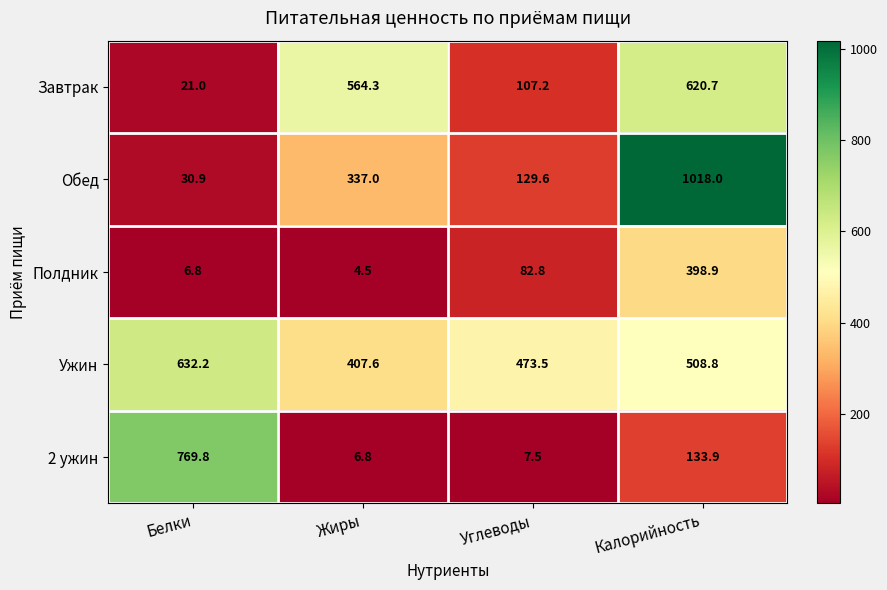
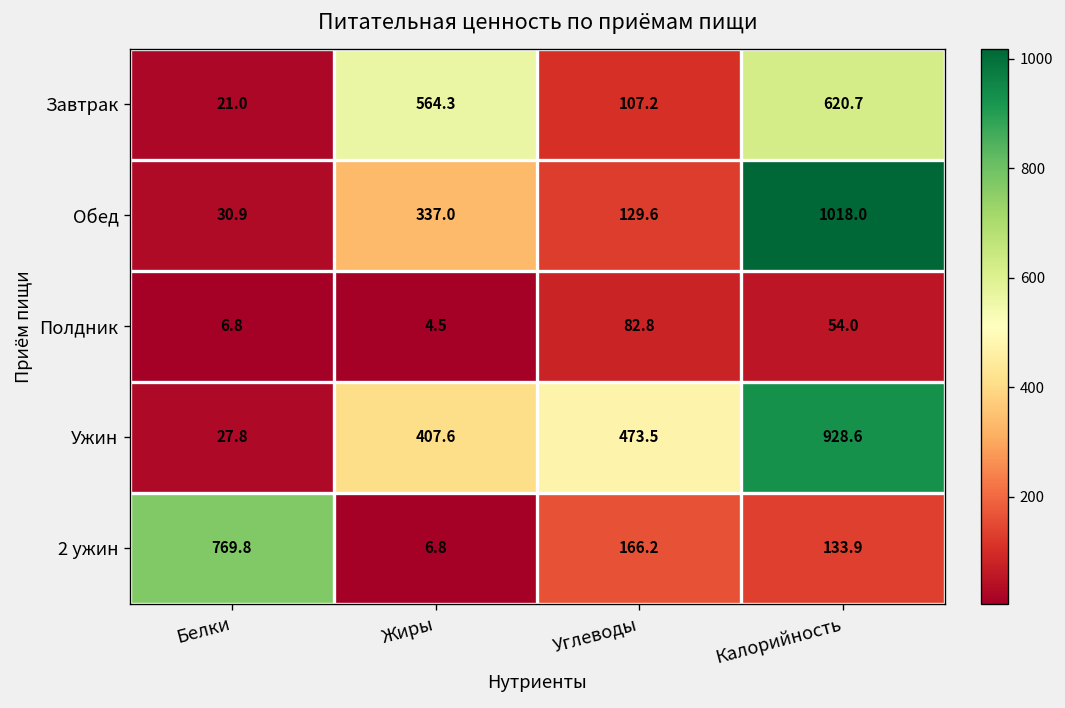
  {
    "Завтрак": {
      "Белки": 21.0,
      "Жиры": 564.3,
      "Углеводы": 107.2,
      "Калорийность": 620.7
    },
    "Обед": {
      "Белки": 30.9,
      "Жиры": 337.0,
      "Углеводы": 129.6,
      "Калорийность": 1018.0
    },
    "Полдник": {
      "Белки": 6.8,
      "Жиры": 4.5,
      "Углеводы": 82.8,
-     "Калорийность": 398.9
+     "Калорийность": 54.0
    },
    "Ужин": {
-     "Белки": 632.2,
+     "Белки": 27.8,
      "Жиры": 407.6,
      "Углеводы": 473.5,
-     "Калорийность": 508.8
+     "Калорийность": 928.6
    },
    "2 ужин": {
      "Белки": 769.8,
      "Жиры": 6.8,
-     "Углеводы": 7.5,
+     "Углеводы": 166.2,
      "Калорийность": 133.9
    }
  }
